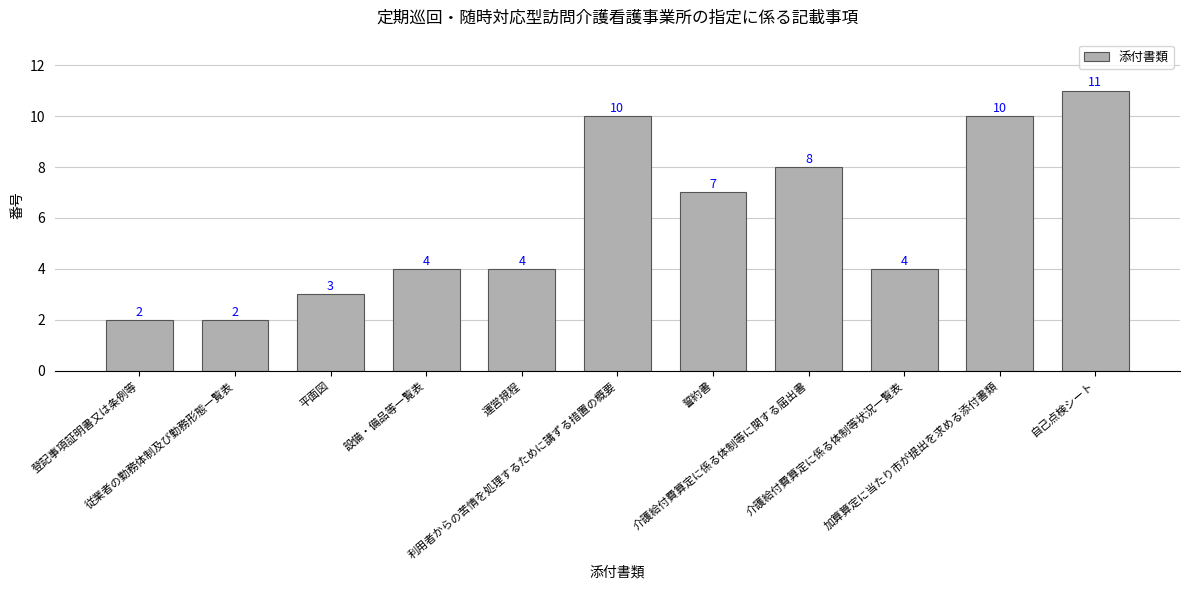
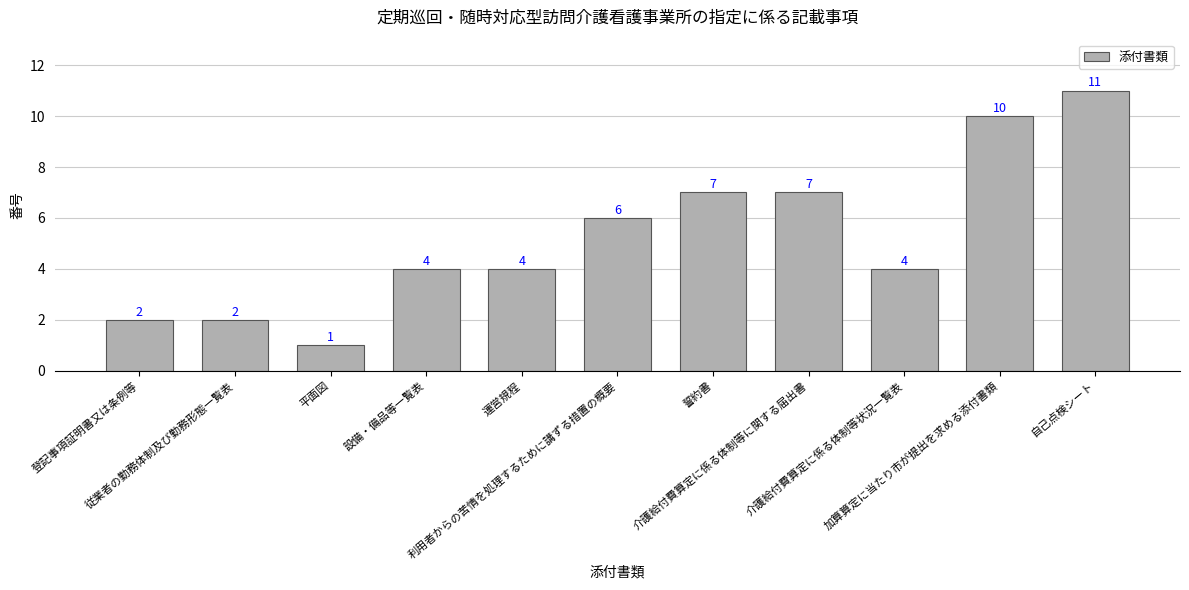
  {
    "登記事項証明書又は条例等": 2,
    "従業者の勤務体制及び勤務形態一覧表": 2,
-   "平面図": 3,
+   "平面図": 1,
    "設備・備品等一覧表": 4,
    "運営規程": 4,
-   "利用者からの苦情を処理するために講ずる措置の概要": 10,
+   "利用者からの苦情を処理するために講ずる措置の概要": 6,
    "誓約書": 7,
-   "介護給付費算定に係る体制等に関する届出書": 8,
+   "介護給付費算定に係る体制等に関する届出書": 7,
    "介護給付費算定に係る体制等状況一覧表": 4,
    "加算算定に当たり市が提出を求める添付書類": 10,
    "自己点検シート": 11
  }
